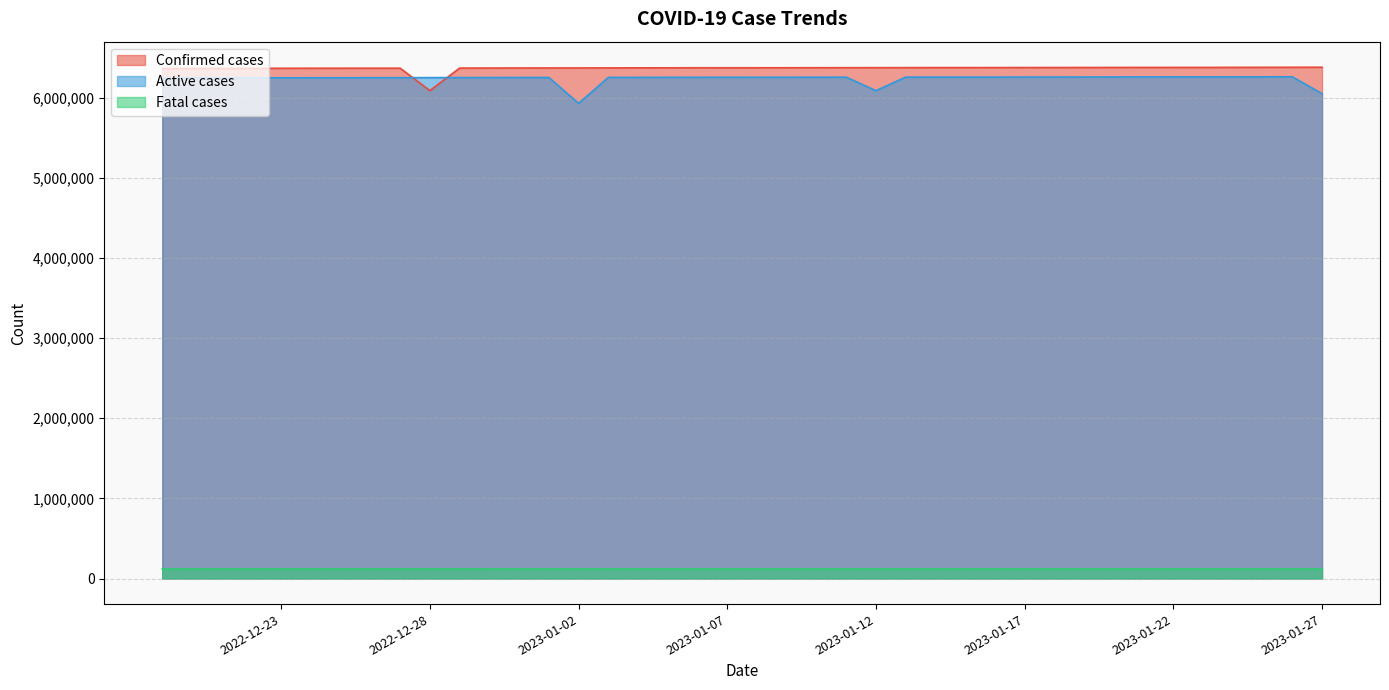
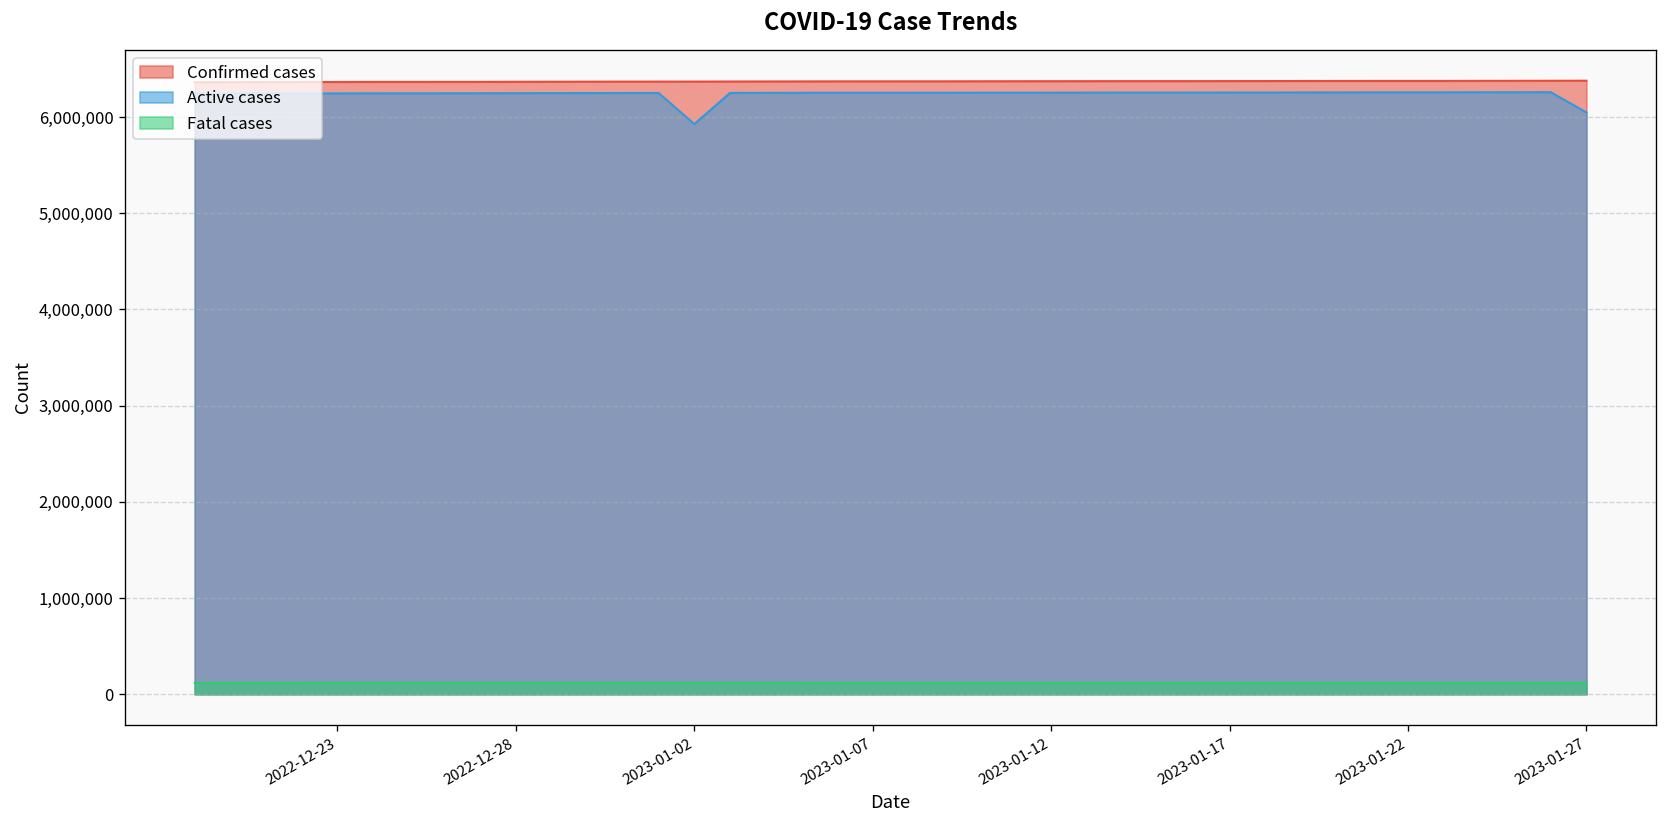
  {
    "Confirmed cases": {
      "2022-12-23": "6,400,000",
-     "2022-12-28": "6,100,000",
+     "2022-12-28": "6,400,000",
      "2023-01-02": "6,400,000",
      "2023-01-07": "6,400,000",
      "2023-01-12": "6,400,000",
      "2023-01-17": "6,400,000",
      "2023-01-22": "6,400,000",
      "2023-01-27": "6,400,000"
    },
    "Active cases": {
      "2022-12-23": "6,200,000",
      "2022-12-28": "6,200,000",
      "2023-01-02": "5,900,000",
      "2023-01-07": "6,300,000",
-     "2023-01-12": "6,100,000",
+     "2023-01-12": "6,300,000",
      "2023-01-17": "6,300,000",
      "2023-01-22": "6,300,000",
      "2023-01-27": "6,000,000"
    },
    "Fatal cases": {
      "2022-12-23": "100,000",
      "2022-12-28": "100,000",
      "2023-01-02": "100,000",
      "2023-01-07": "100,000",
      "2023-01-12": "100,000",
      "2023-01-17": "100,000",
      "2023-01-22": "100,000",
      "2023-01-27": "100,000"
    }
  }
